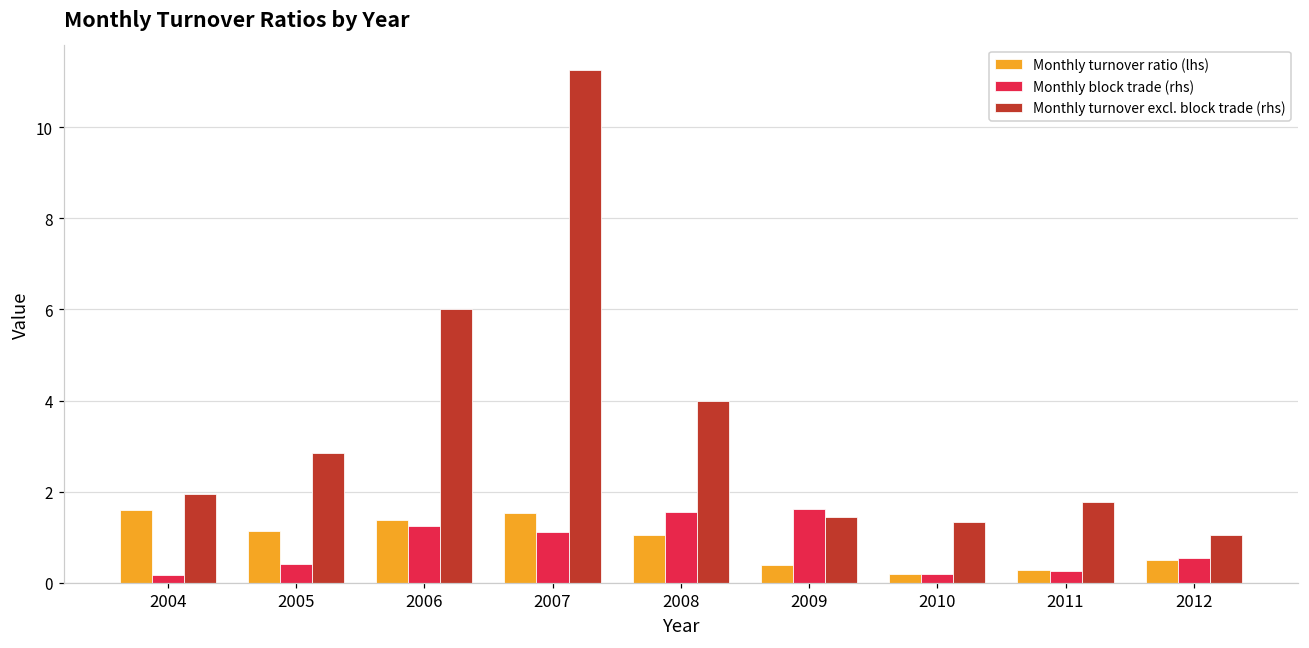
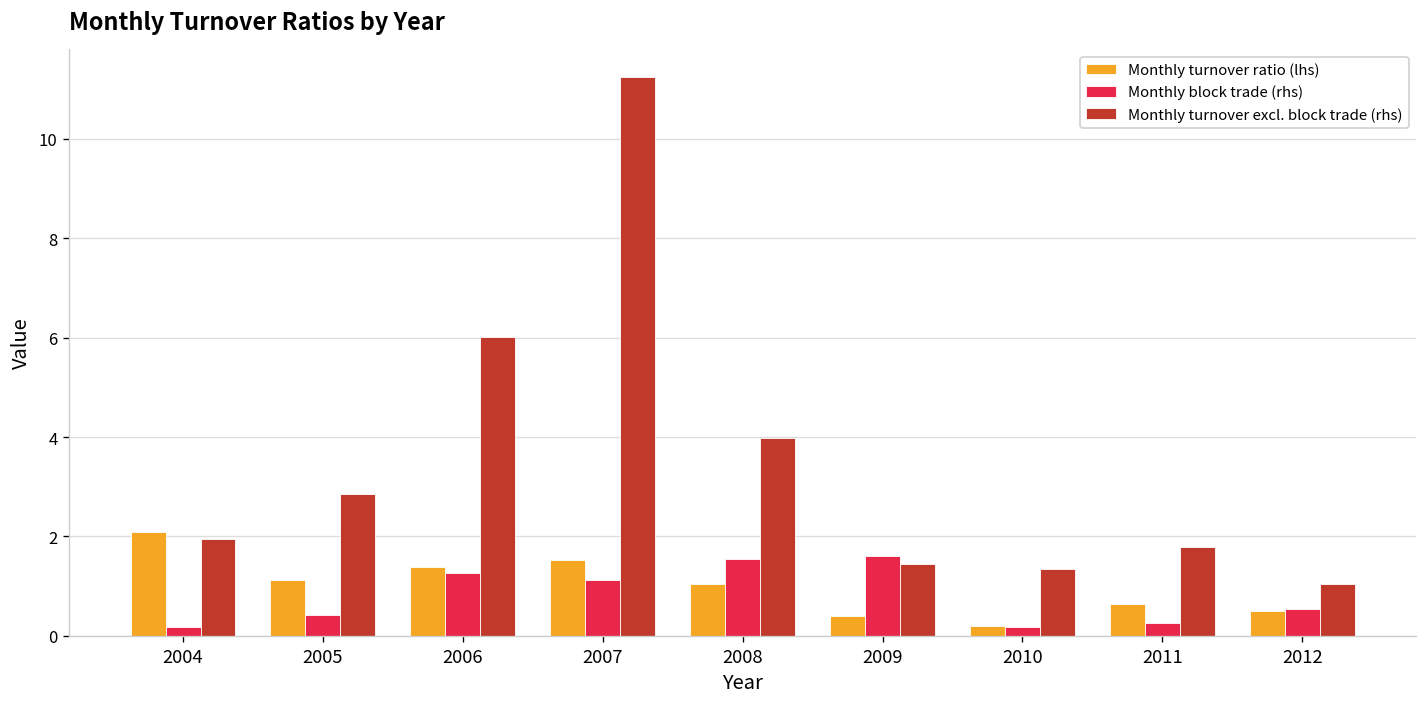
  {
    "Monthly turnover ratio (lhs)": {
-     "2004": 1.6,
+     "2004": 2.1,
      "2005": 1.1,
      "2006": 1.4,
      "2007": 1.5,
      "2008": 1.1,
      "2009": 0.4,
      "2010": 0.2,
-     "2011": 0.3,
+     "2011": 0.6,
      "2012": 0.5
    }
  }
